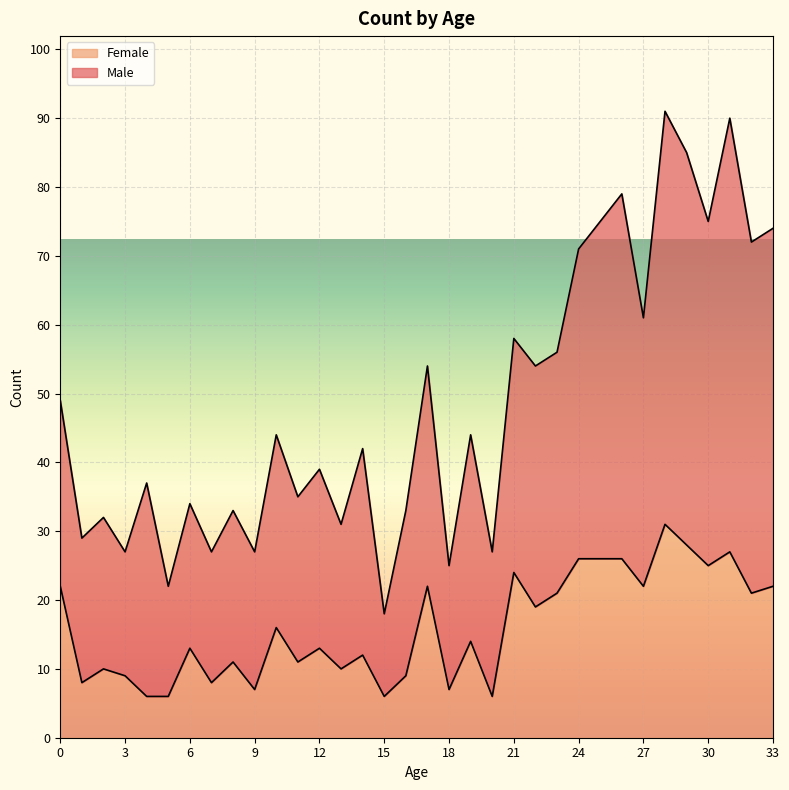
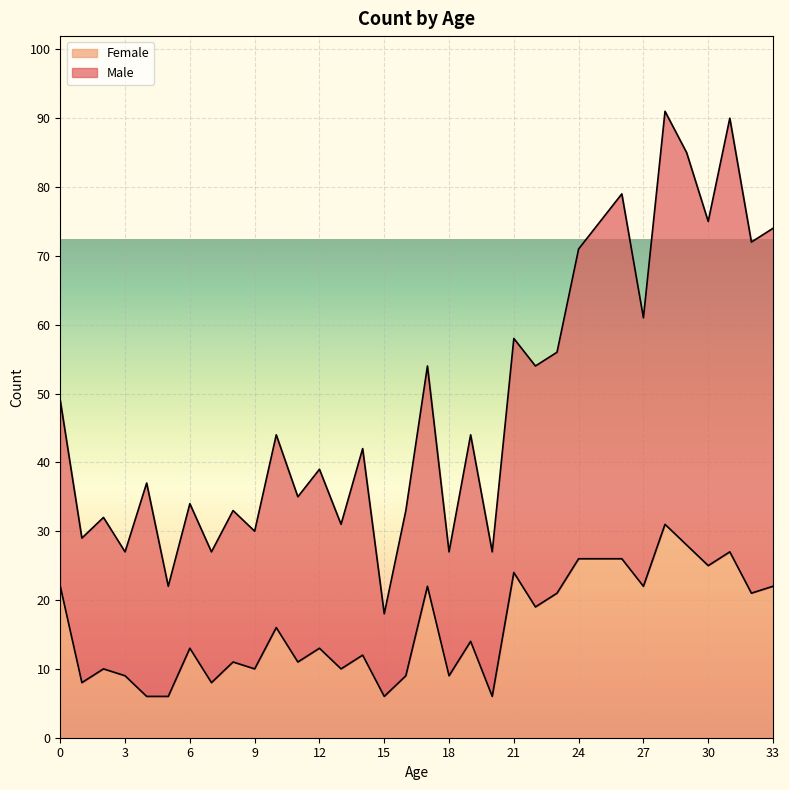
  {
    "Female": {
      "0": 22,
      "3": 9,
      "6": 13,
-     "9": 7,
+     "9": 10,
      "12": 13,
      "15": 6,
-     "18": 7,
+     "18": 9,
      "21": 24,
      "24": 26,
      "27": 22,
      "30": 25,
      "33": 22
    },
    "Male": {
      "0": 27,
      "3": 18,
      "6": 21,
      "9": 20,
      "12": 26,
      "15": 12,
      "18": 18,
      "21": 34,
      "24": 45,
      "27": 39,
      "30": 50,
      "33": 52
    }
  }
